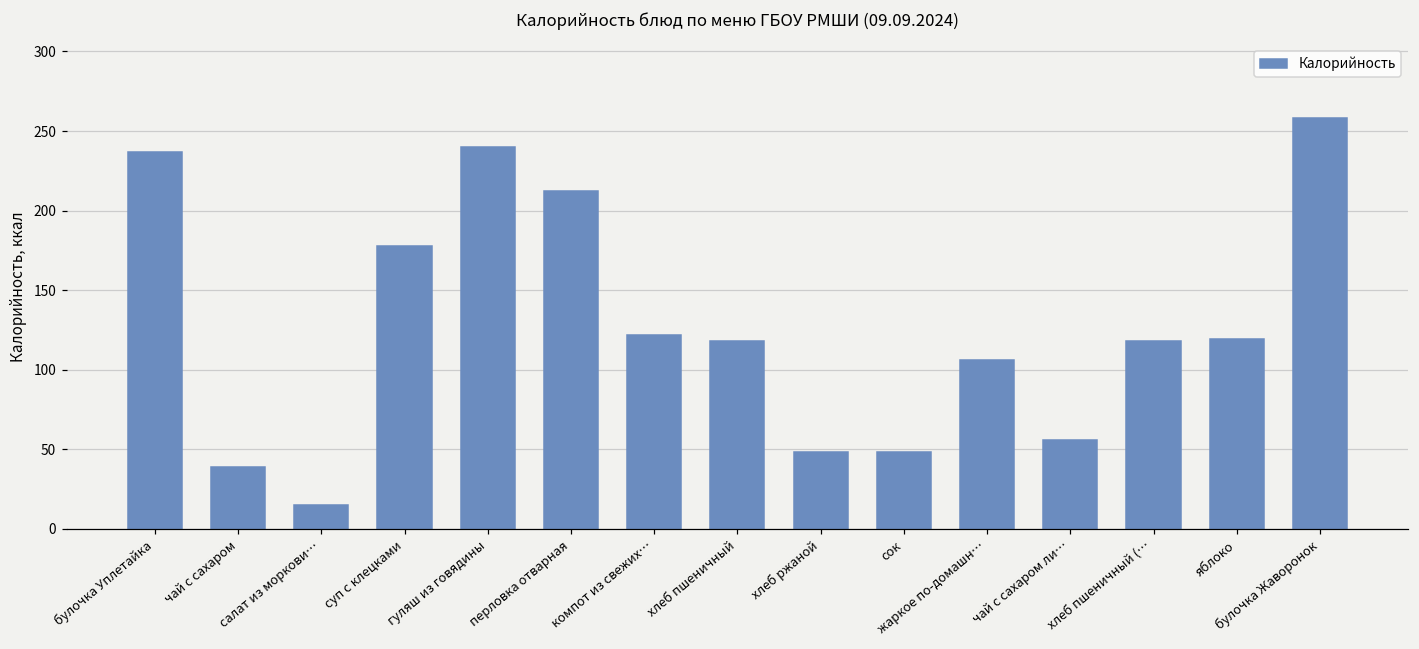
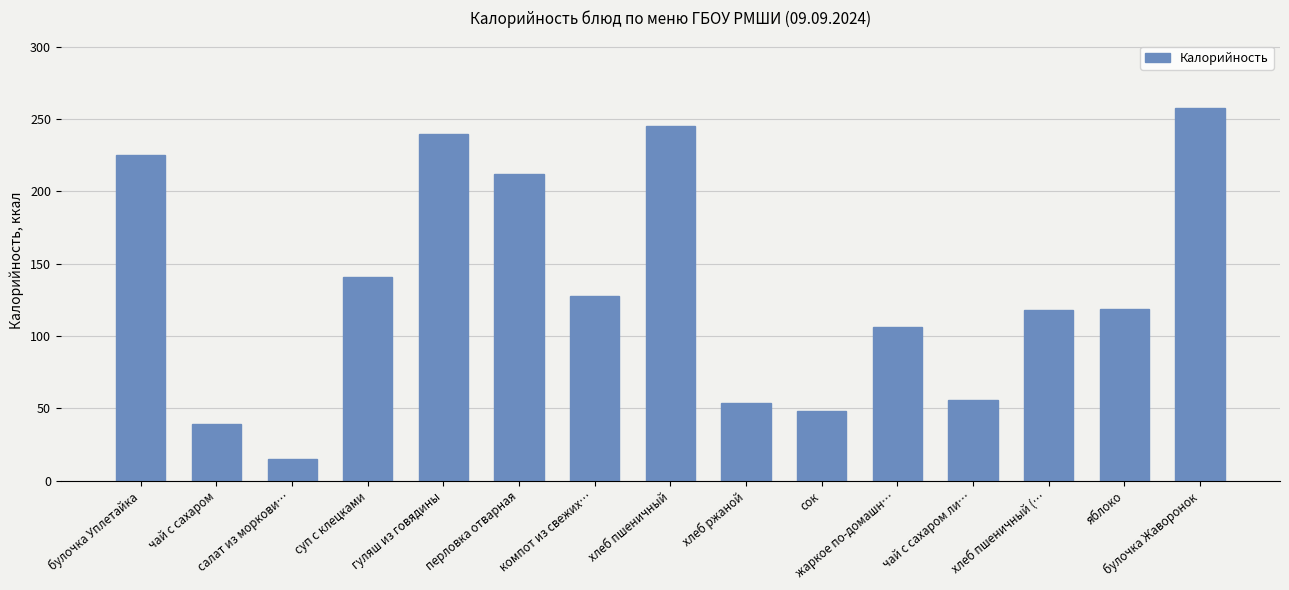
  {
-   "булочка Уплетайка": 237,
+   "булочка Уплетайка": 225,
    "чай с сахаром": 39,
    "салат из моркови…": 15,
-   "суп с клецками": 178,
+   "суп с клецками": 141,
    "гуляш из говядины": 240,
    "перловка отварная": 212,
-   "компот из свежих…": 122,
-   "хлеб пшеничный": 118,
-   "хлеб ржаной": 48,
+   "компот из свежих…": 128,
+   "хлеб пшеничный": 245,
+   "хлеб ржаной": 54,
    "сок": 48,
    "жаркое по-домашн…": 106,
    "чай с сахаром ли…": 56,
    "хлеб пшеничный (…": 118,
    "яблоко": 119,
    "булочка Жаворонок": 258
  }
